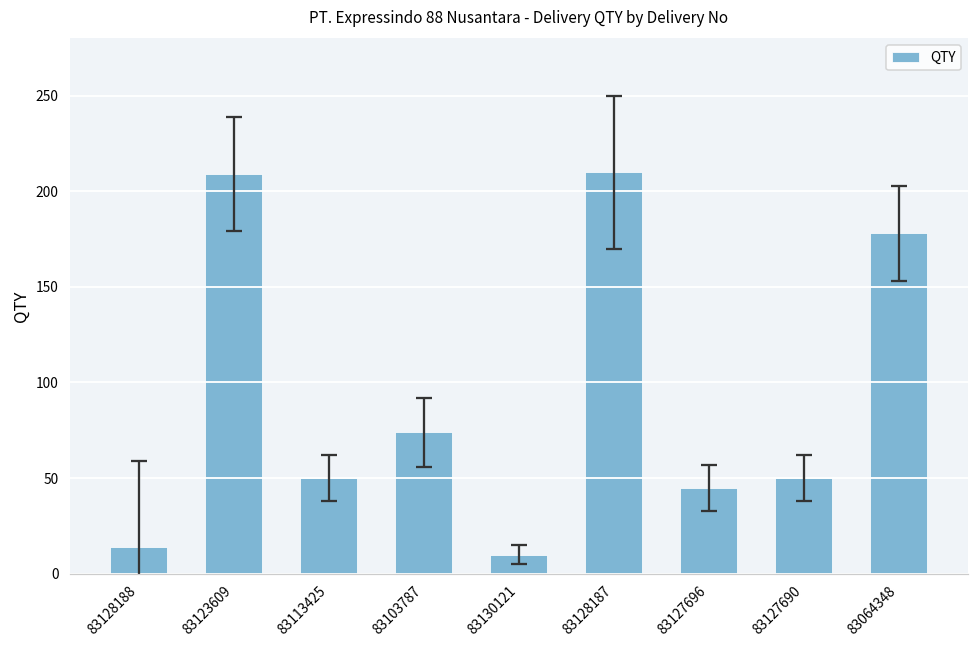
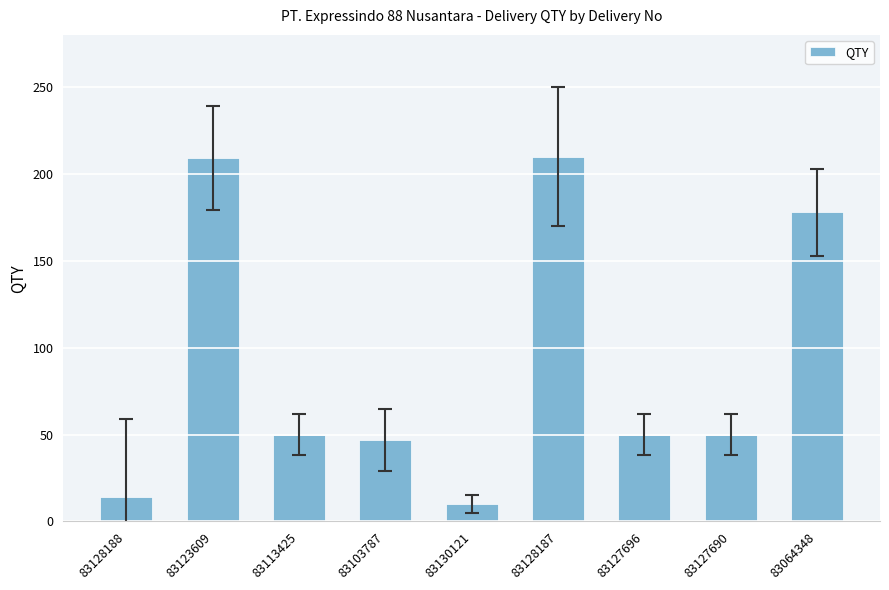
  {
    "QTY": {
      "83128188": 14,
      "83123609": 209,
      "83113425": 50,
-     "83103787": 74,
+     "83103787": 47,
      "83130121": 10,
      "83128187": 210,
-     "83127696": 45,
+     "83127696": 50,
      "83127690": 50,
      "83064348": 178
    }
  }
